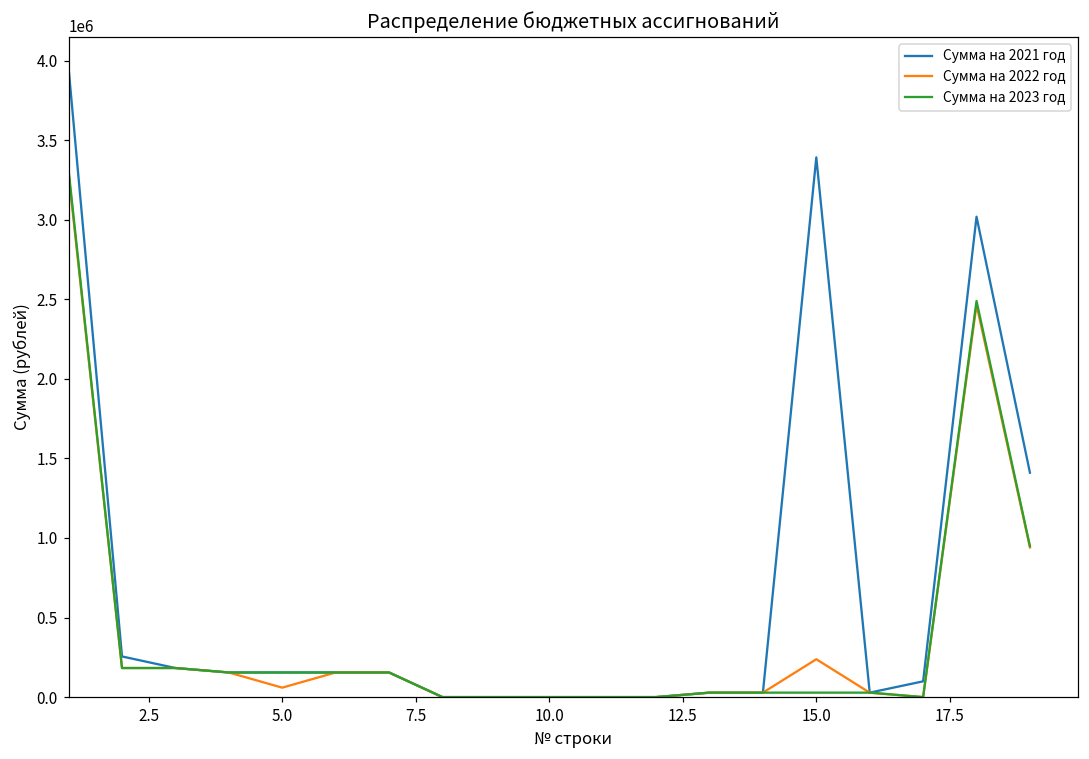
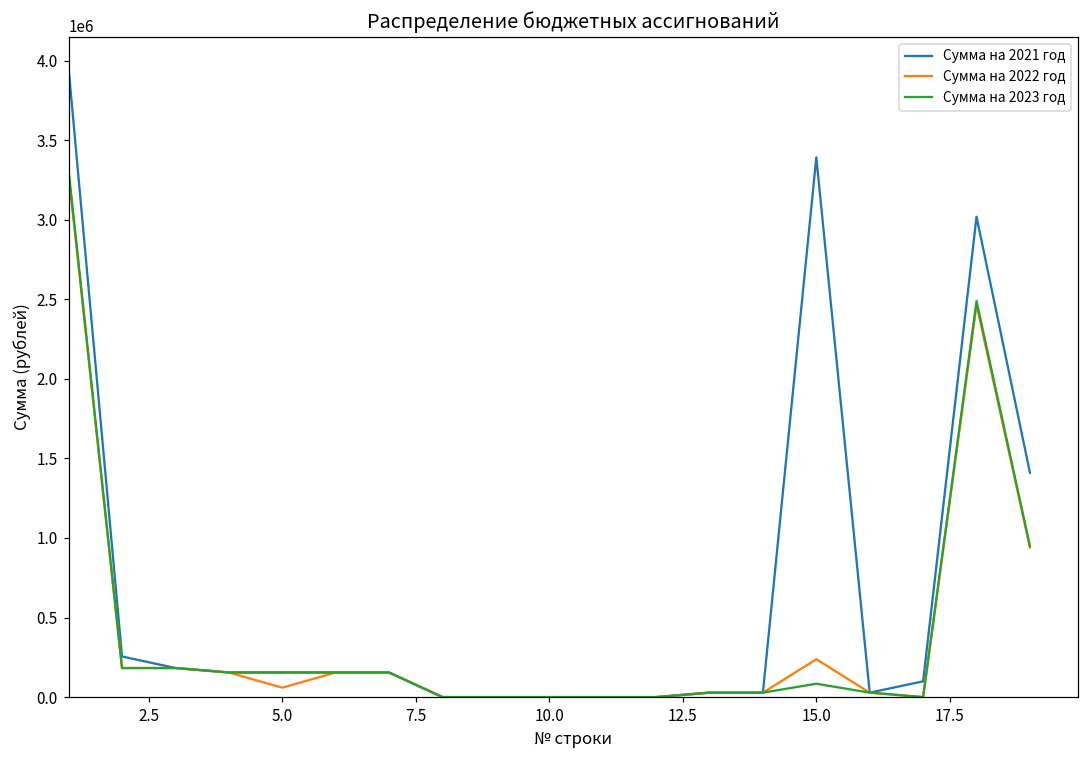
  {
    "Сумма на 2021 год": {
      "15.0": 3390000
    },
    "Сумма на 2022 год": {
      "5.0": 60000,
      "15.0": 240000
    },
    "Сумма на 2023 год": {
-     "15.0": 30000
+     "15.0": 80000
    }
  }
